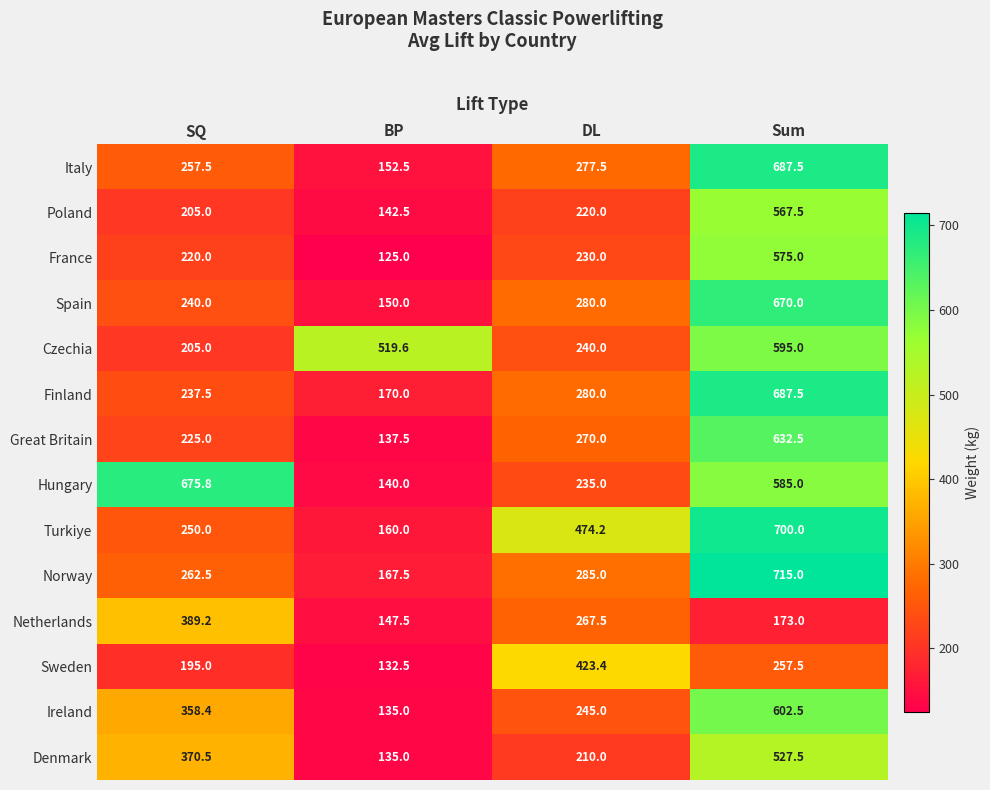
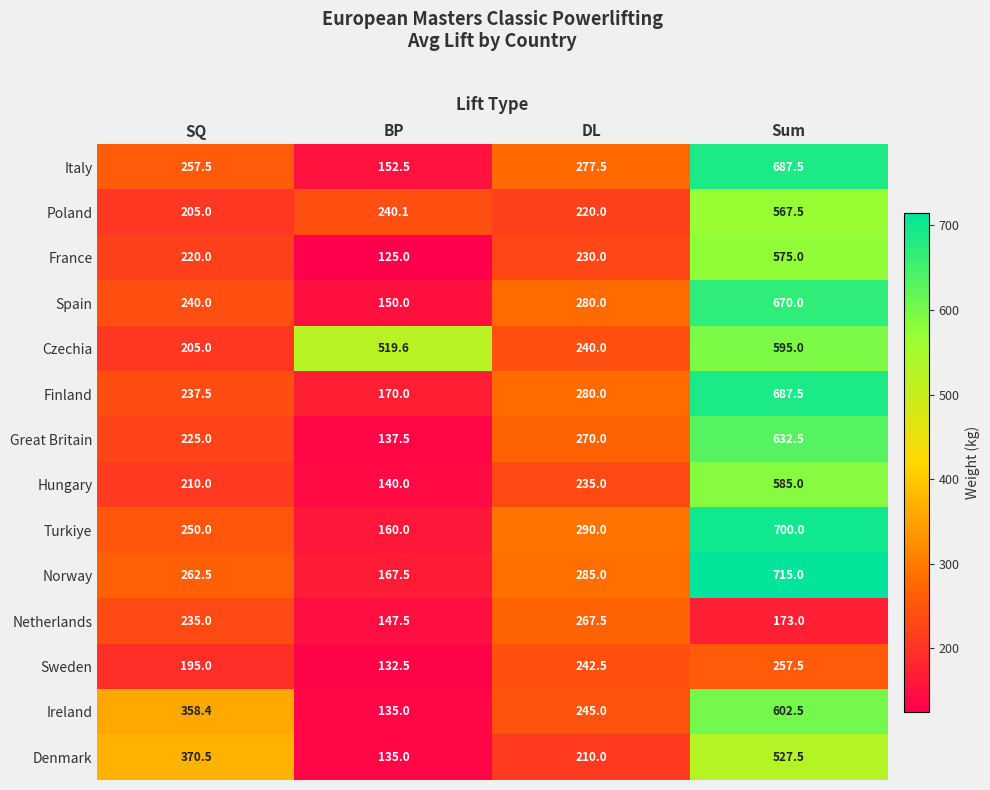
  {
    "Italy": {
      "SQ": 257.5,
      "BP": 152.5,
      "DL": 277.5,
      "Sum": 687.5
    },
    "Poland": {
      "SQ": 205.0,
-     "BP": 142.5,
+     "BP": 240.1,
      "DL": 220.0,
      "Sum": 567.5
    },
    "France": {
      "SQ": 220.0,
      "BP": 125.0,
      "DL": 230.0,
      "Sum": 575.0
    },
    "Spain": {
      "SQ": 240.0,
      "BP": 150.0,
      "DL": 280.0,
      "Sum": 670.0
    },
    "Czechia": {
      "SQ": 205.0,
      "BP": 519.6,
      "DL": 240.0,
      "Sum": 595.0
    },
    "Finland": {
      "SQ": 237.5,
      "BP": 170.0,
      "DL": 280.0,
      "Sum": 687.5
    },
    "Great Britain": {
      "SQ": 225.0,
      "BP": 137.5,
      "DL": 270.0,
      "Sum": 632.5
    },
    "Hungary": {
-     "SQ": 675.8,
+     "SQ": 210.0,
      "BP": 140.0,
      "DL": 235.0,
      "Sum": 585.0
    },
    "Turkiye": {
      "SQ": 250.0,
      "BP": 160.0,
-     "DL": 474.2,
+     "DL": 290.0,
      "Sum": 700.0
    },
    "Norway": {
      "SQ": 262.5,
      "BP": 167.5,
      "DL": 285.0,
      "Sum": 715.0
    },
    "Netherlands": {
-     "SQ": 389.2,
+     "SQ": 235.0,
      "BP": 147.5,
      "DL": 267.5,
      "Sum": 173.0
    },
    "Sweden": {
      "SQ": 195.0,
      "BP": 132.5,
-     "DL": 423.4,
+     "DL": 242.5,
      "Sum": 257.5
    },
    "Ireland": {
      "SQ": 358.4,
      "BP": 135.0,
      "DL": 245.0,
      "Sum": 602.5
    },
    "Denmark": {
      "SQ": 370.5,
      "BP": 135.0,
      "DL": 210.0,
      "Sum": 527.5
    }
  }
